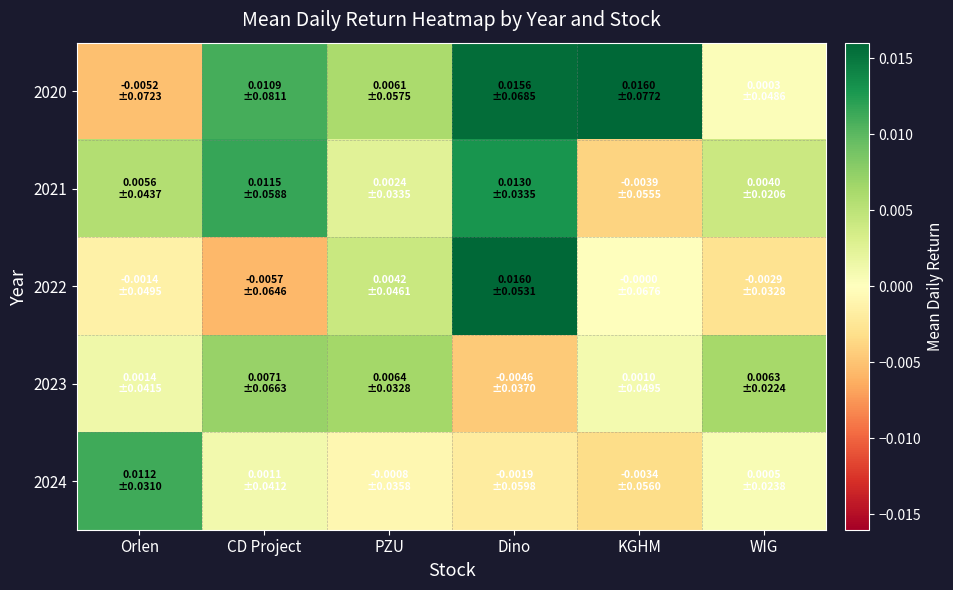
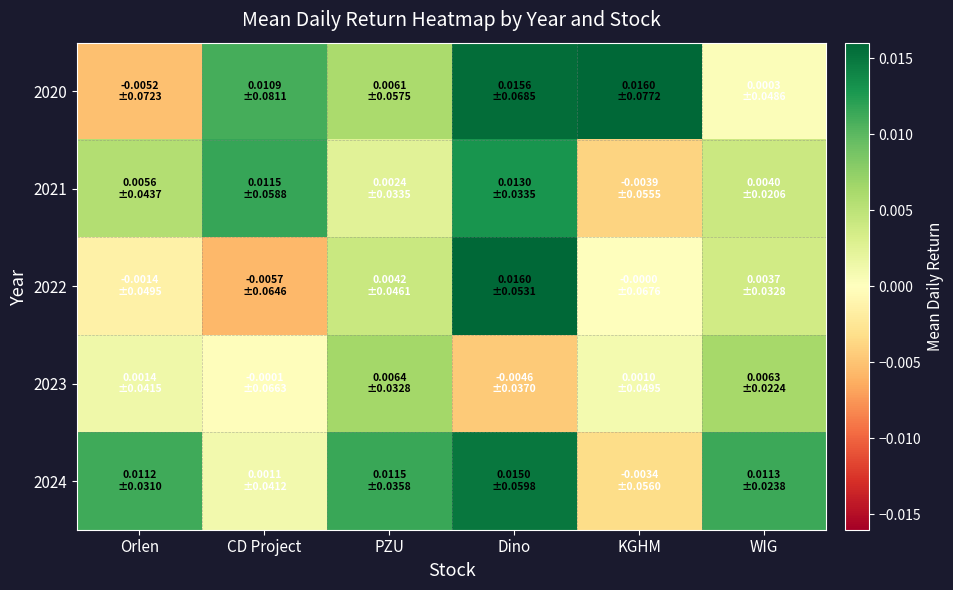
  {
    "2022": {
-     "WIG": -0.0029
+     "WIG": 0.0037
    },
    "2023": {
-     "CD Project": 0.0071
+     "CD Project": -0.0001
    },
    "2024": {
-     "PZU": -0.0008,
-     "Dino": -0.0019,
-     "WIG": 0.0005
+     "PZU": 0.0115,
+     "Dino": 0.0150,
+     "WIG": 0.0113
    }
  }
